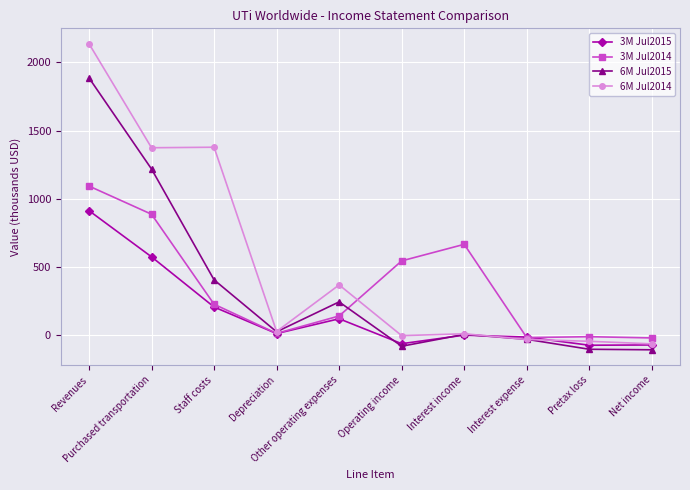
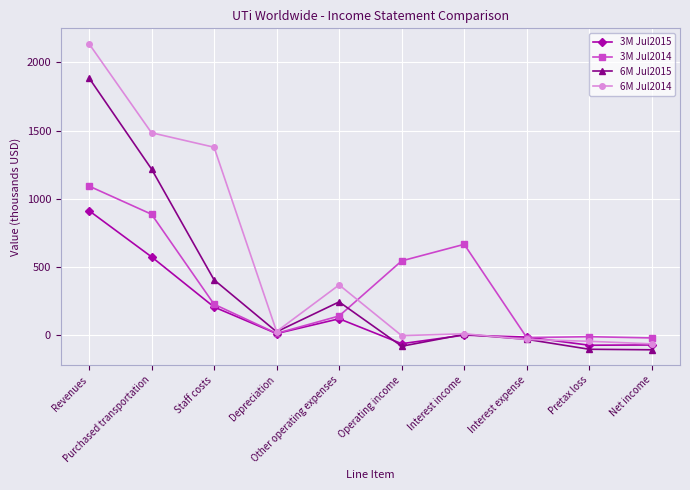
  {
    "3M Jul2014": {
      "Revenues": 1090,
      "Purchased transportation": 890,
      "Staff costs": 230,
      "Other operating expenses": 140,
      "Operating income": 550,
      "Interest income": 670,
      "Pretax loss": -10,
      "Net income": -20
    },
    "6M Jul2014": {
      "Revenues": 2140,
-     "Purchased transportation": 1370,
+     "Purchased transportation": 1480,
      "Staff costs": 1380,
      "Other operating expenses": 370,
      "Operating income": 0,
      "Pretax loss": -40
    }
  }
